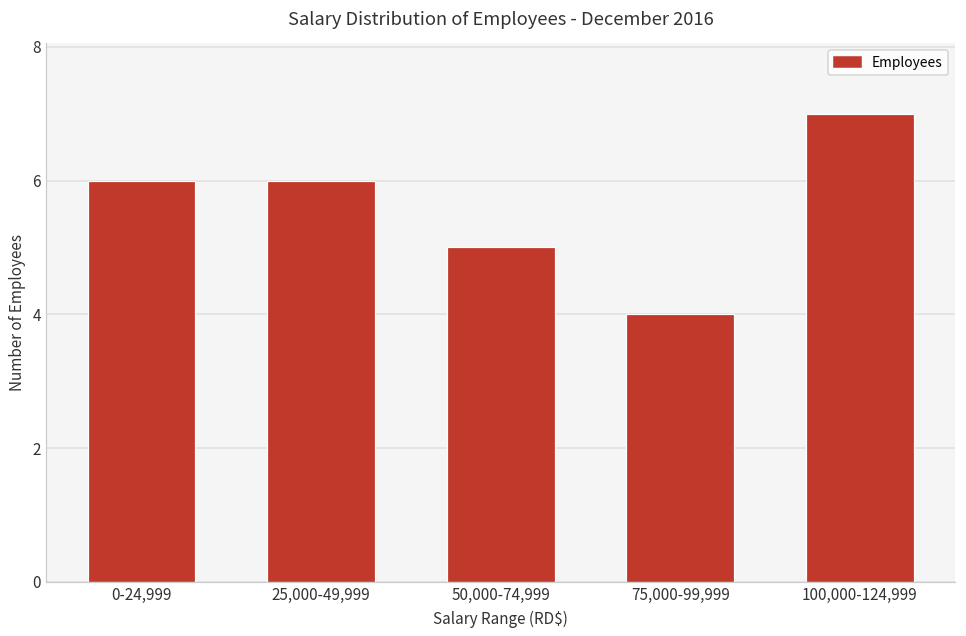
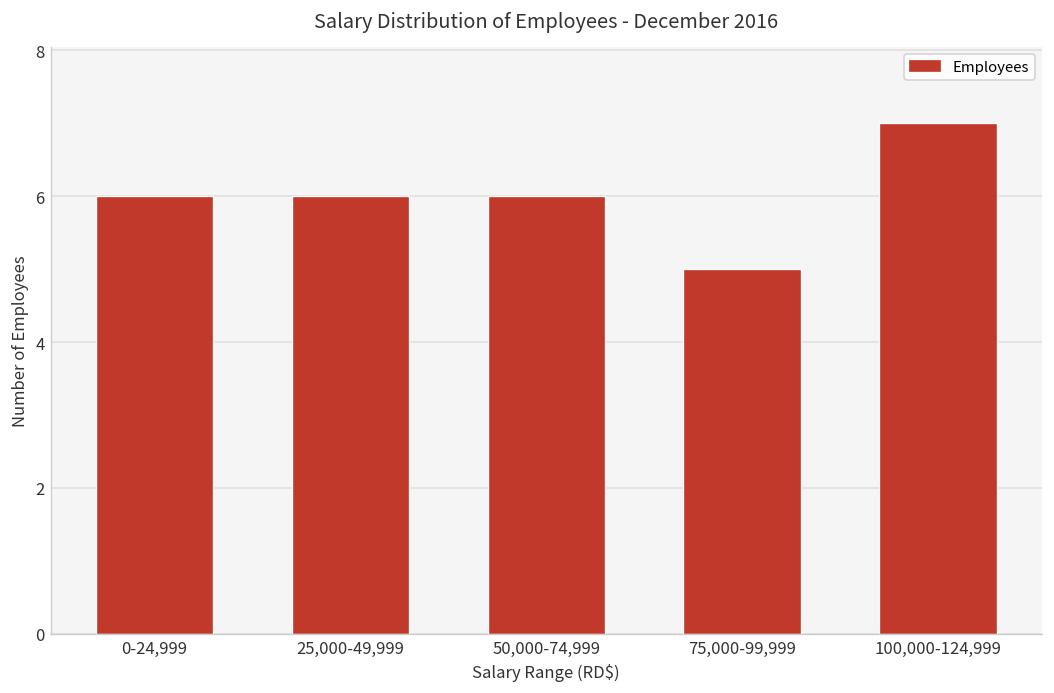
  {
    "0-24,999": 6,
    "25,000-49,999": 6,
-   "50,000-74,999": 5,
-   "75,000-99,999": 4,
+   "50,000-74,999": 6,
+   "75,000-99,999": 5,
    "100,000-124,999": 7
  }
